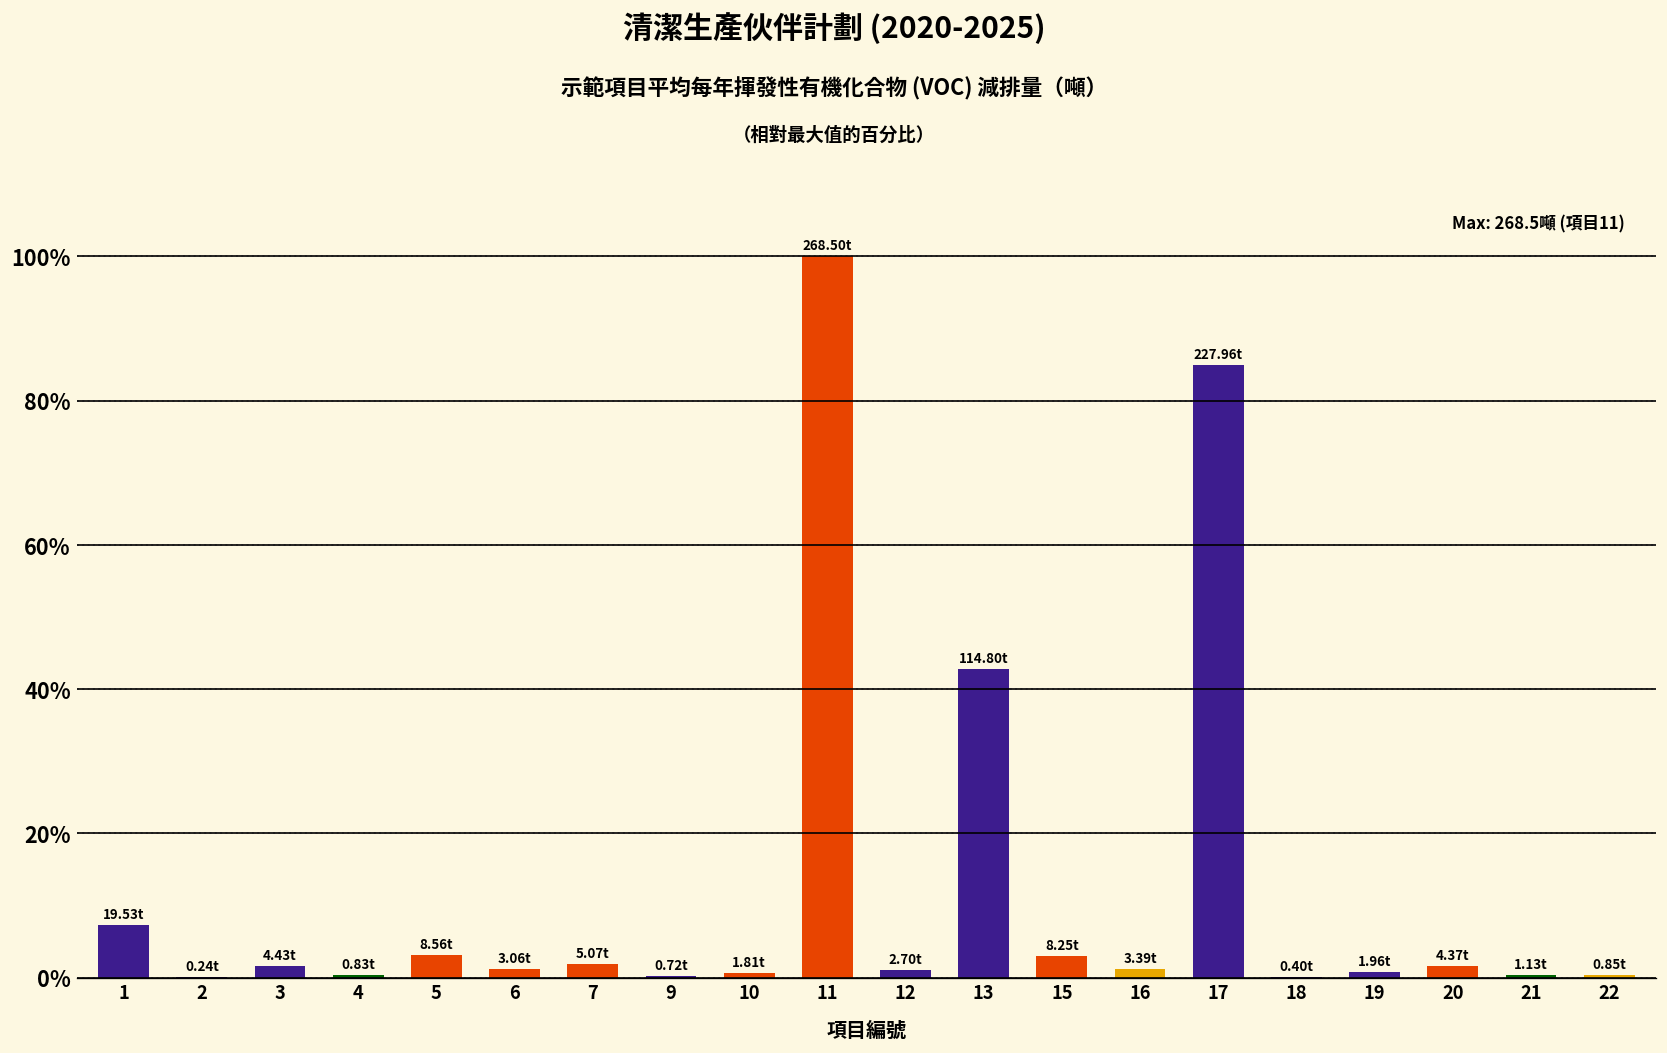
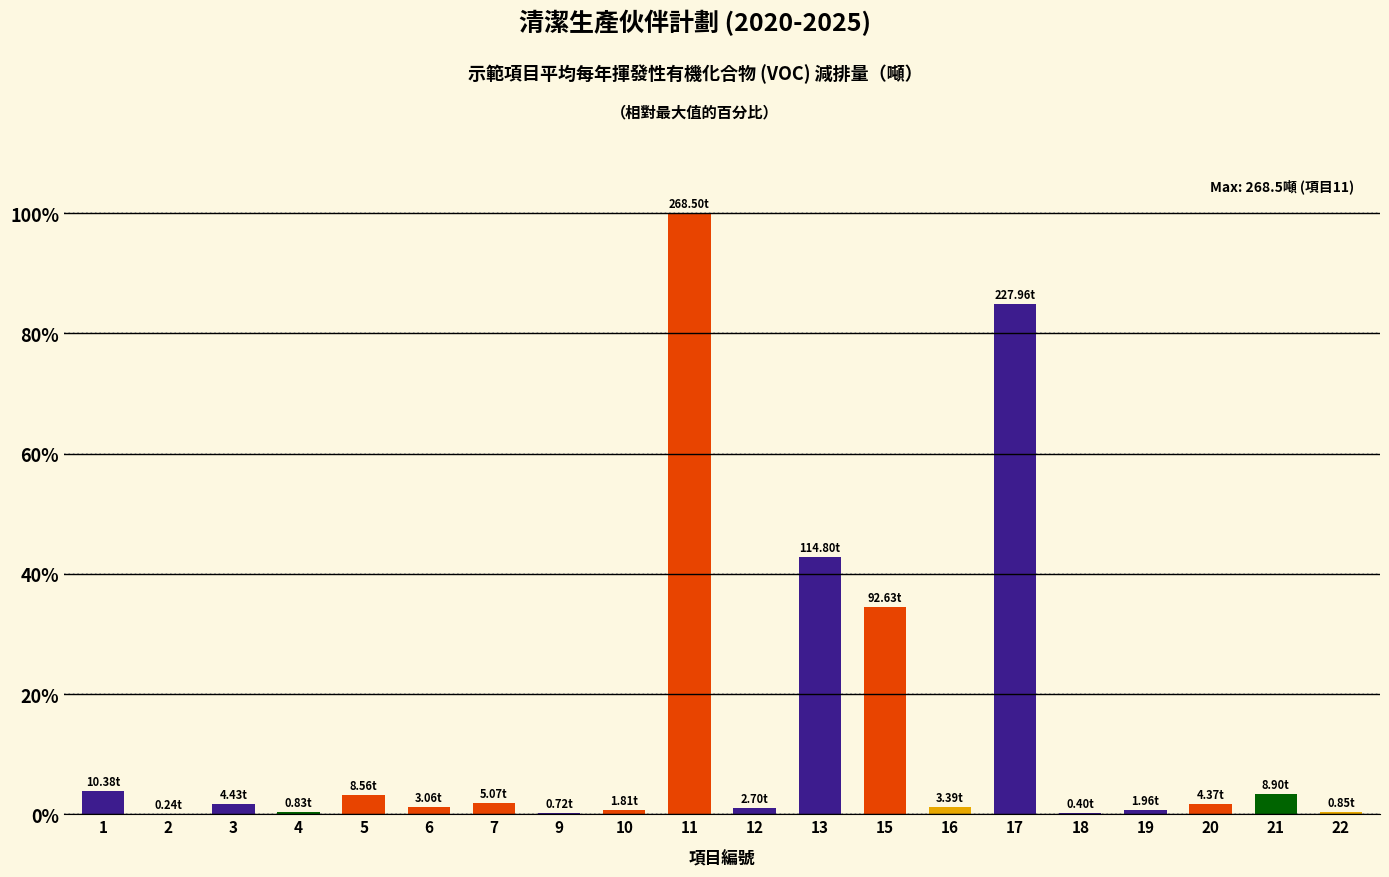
  {
-   "1": "19.53t",
-   "15": "8.25t",
-   "21": "1.13t"
+   "1": "10.38t",
+   "15": "92.63t",
+   "21": "8.90t"
  }
